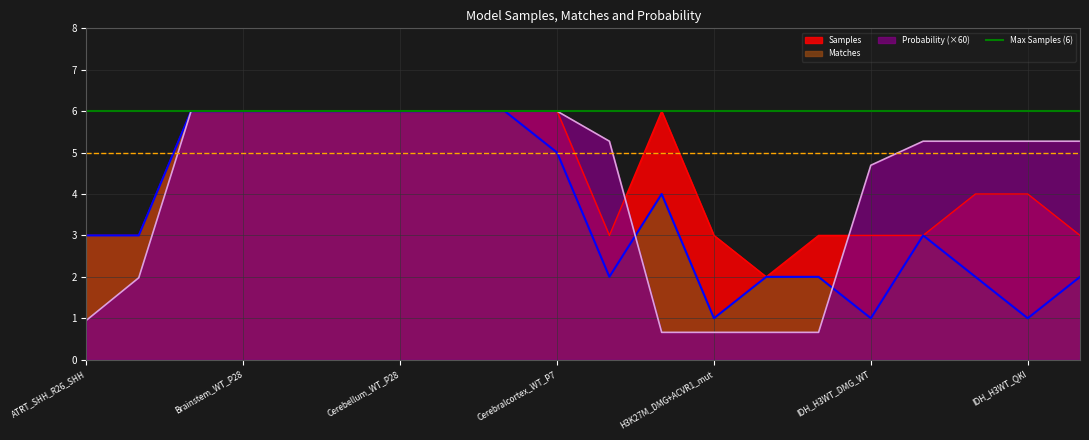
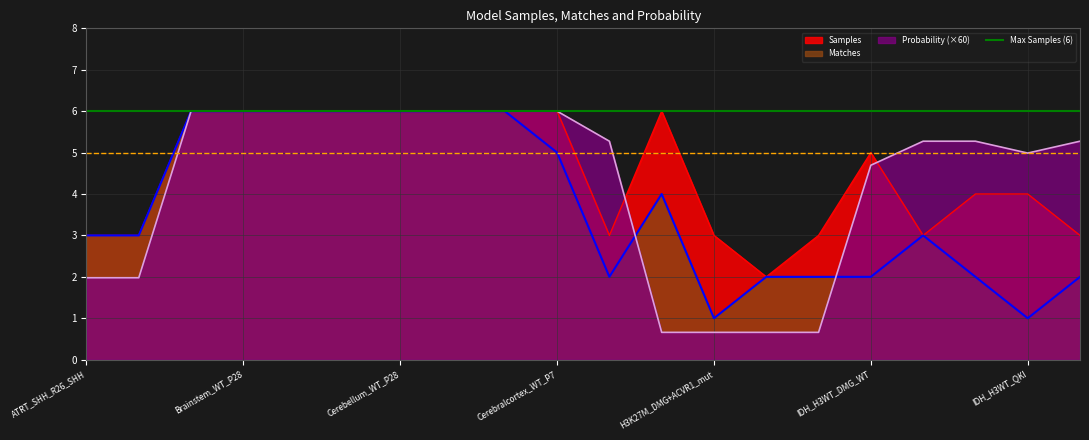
  {
    "Samples": {
      "H3K27M_DMG+ACVR1_mut": 3,
-     "IDH_H3WT_DMG_WT": 3,
+     "IDH_H3WT_DMG_WT": 5,
      "IDH_H3WT_QKI": 4
    },
    "Matches": {
      "Cerebralcortex_WT_P7": 5,
      "H3K27M_DMG+ACVR1_mut": 1,
-     "IDH_H3WT_DMG_WT": 1,
+     "IDH_H3WT_DMG_WT": 2,
      "IDH_H3WT_QKI": 1
    },
    "Probability (×60)": {
-     "ATRT_SHH_R26_SHH": 1.0,
+     "ATRT_SHH_R26_SHH": 2.0,
      "H3K27M_DMG+ACVR1_mut": 0.7,
      "IDH_H3WT_DMG_WT": 4.7,
-     "IDH_H3WT_QKI": 5.3
+     "IDH_H3WT_QKI": 5.0
    }
  }
